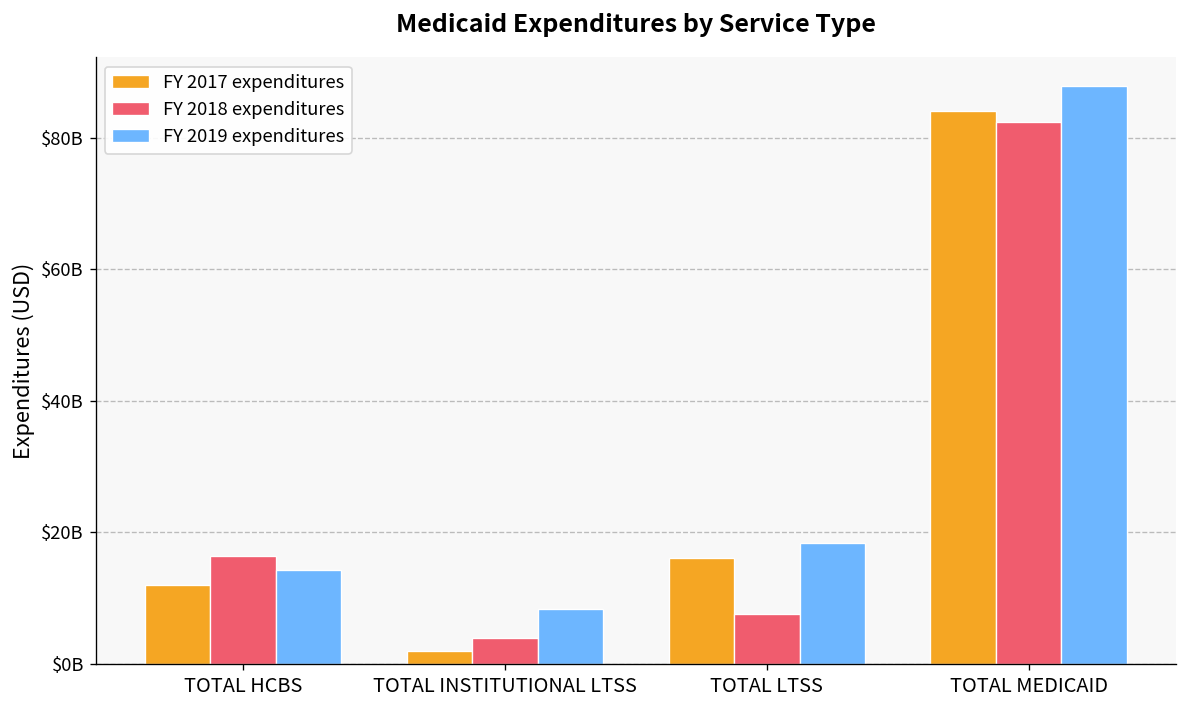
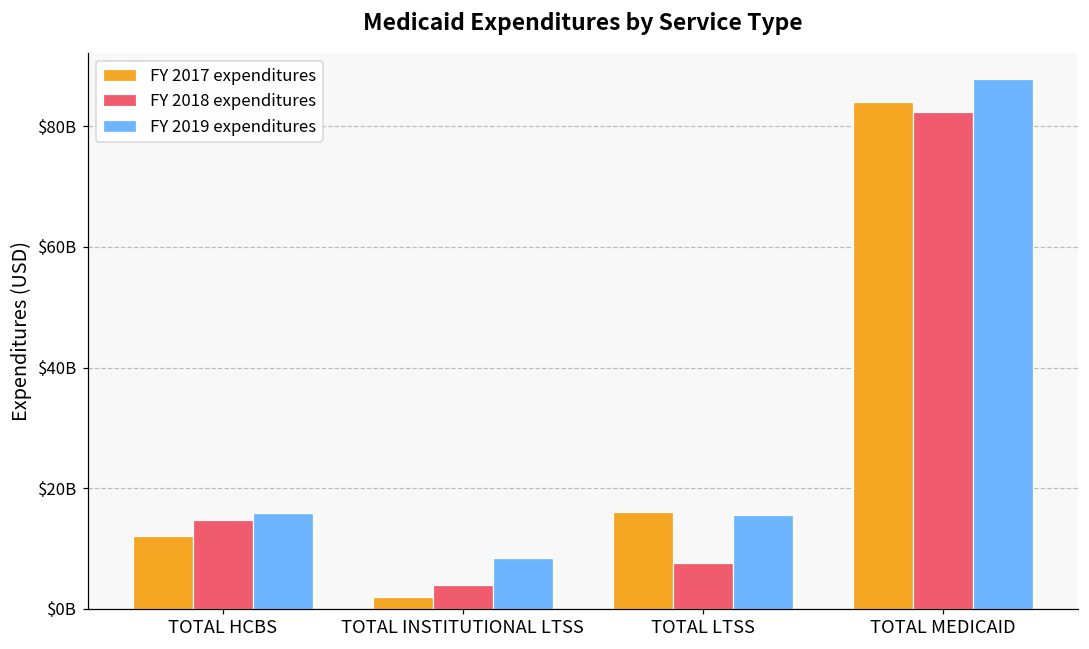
  {
    "FY 2017 expenditures": {
      "TOTAL HCBS": "$12000000000",
      "TOTAL INSTITUTIONAL LTSS": "$2000000000",
      "TOTAL LTSS": "$16000000000",
      "TOTAL MEDICAID": "$84000000000"
    },
    "FY 2018 expenditures": {
-     "TOTAL HCBS": "$16000000000",
+     "TOTAL HCBS": "$15000000000",
      "TOTAL INSTITUTIONAL LTSS": "$4000000000",
      "TOTAL LTSS": "$8000000000",
      "TOTAL MEDICAID": "$82000000000"
    },
    "FY 2019 expenditures": {
-     "TOTAL HCBS": "$14000000000",
+     "TOTAL HCBS": "$16000000000",
      "TOTAL INSTITUTIONAL LTSS": "$8000000000",
-     "TOTAL LTSS": "$18000000000",
+     "TOTAL LTSS": "$16000000000",
      "TOTAL MEDICAID": "$88000000000"
    }
  }
